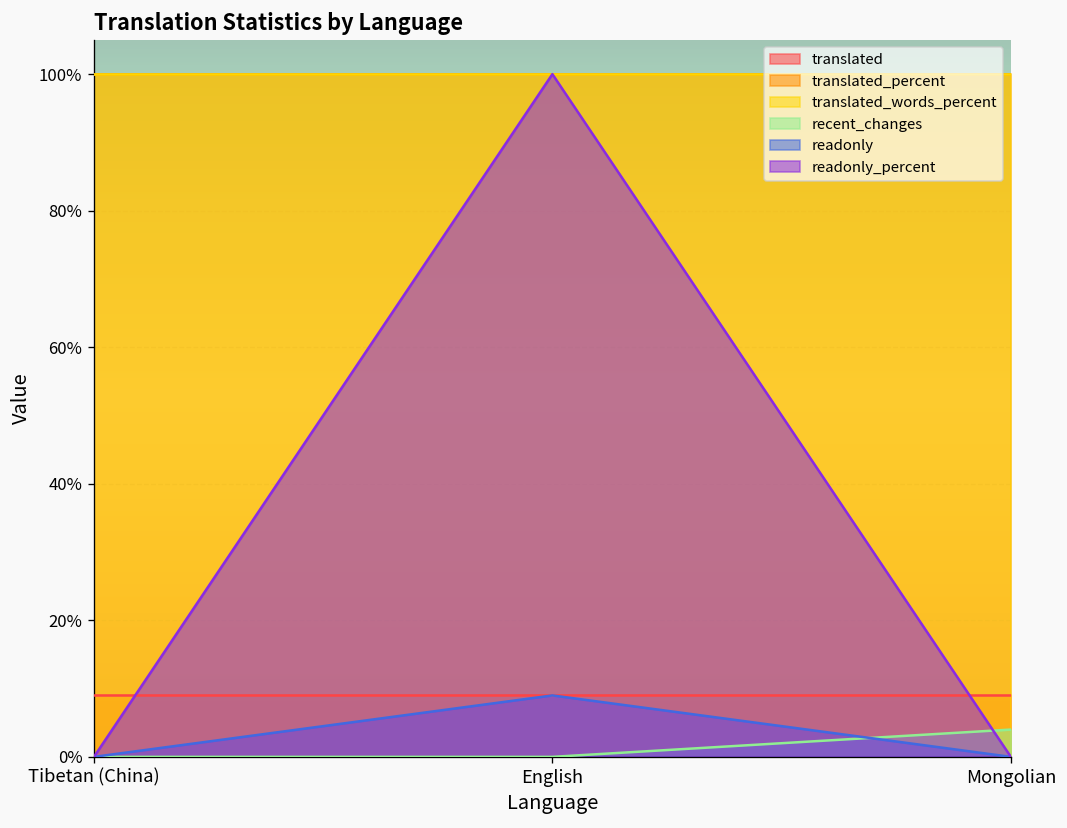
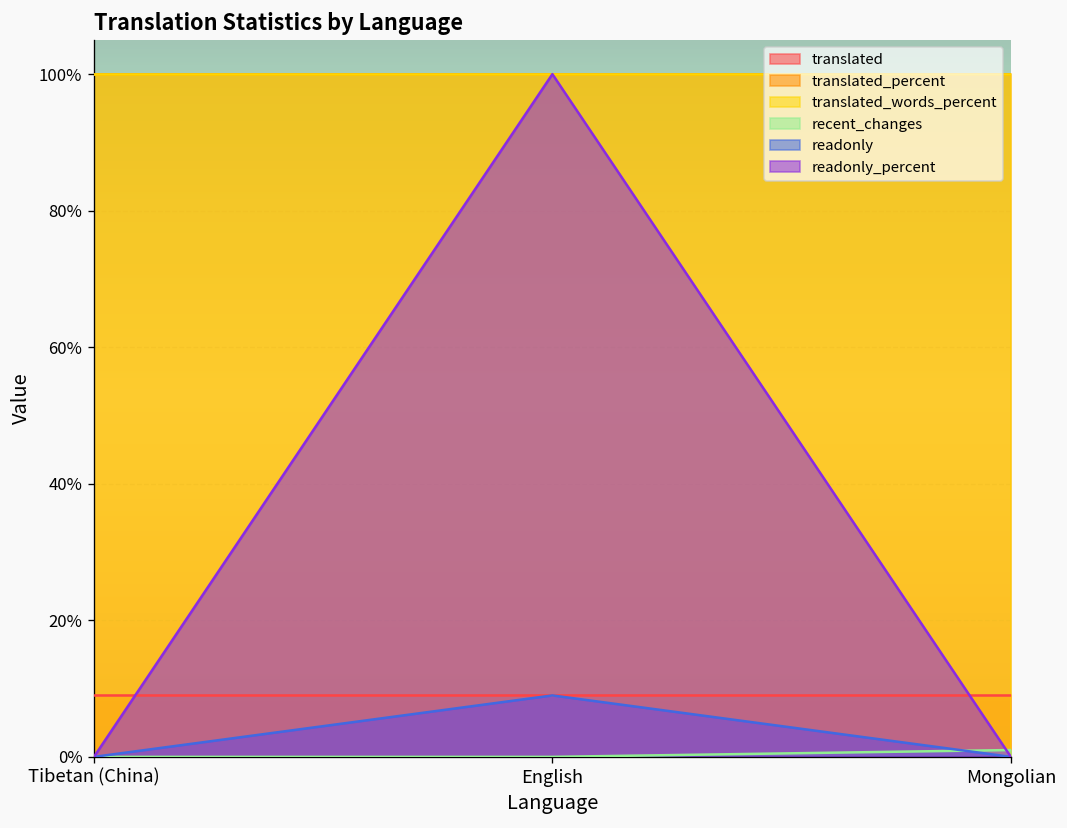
  {
    "translated": {
      "Tibetan (China)": "9%",
      "Mongolian": "9%"
    },
    "translated_words_percent": {
      "Tibetan (China)": "100%",
      "Mongolian": "100%"
    },
    "recent_changes": {
      "English": "0%",
-     "Mongolian": "4%"
+     "Mongolian": "1%"
    }
  }
